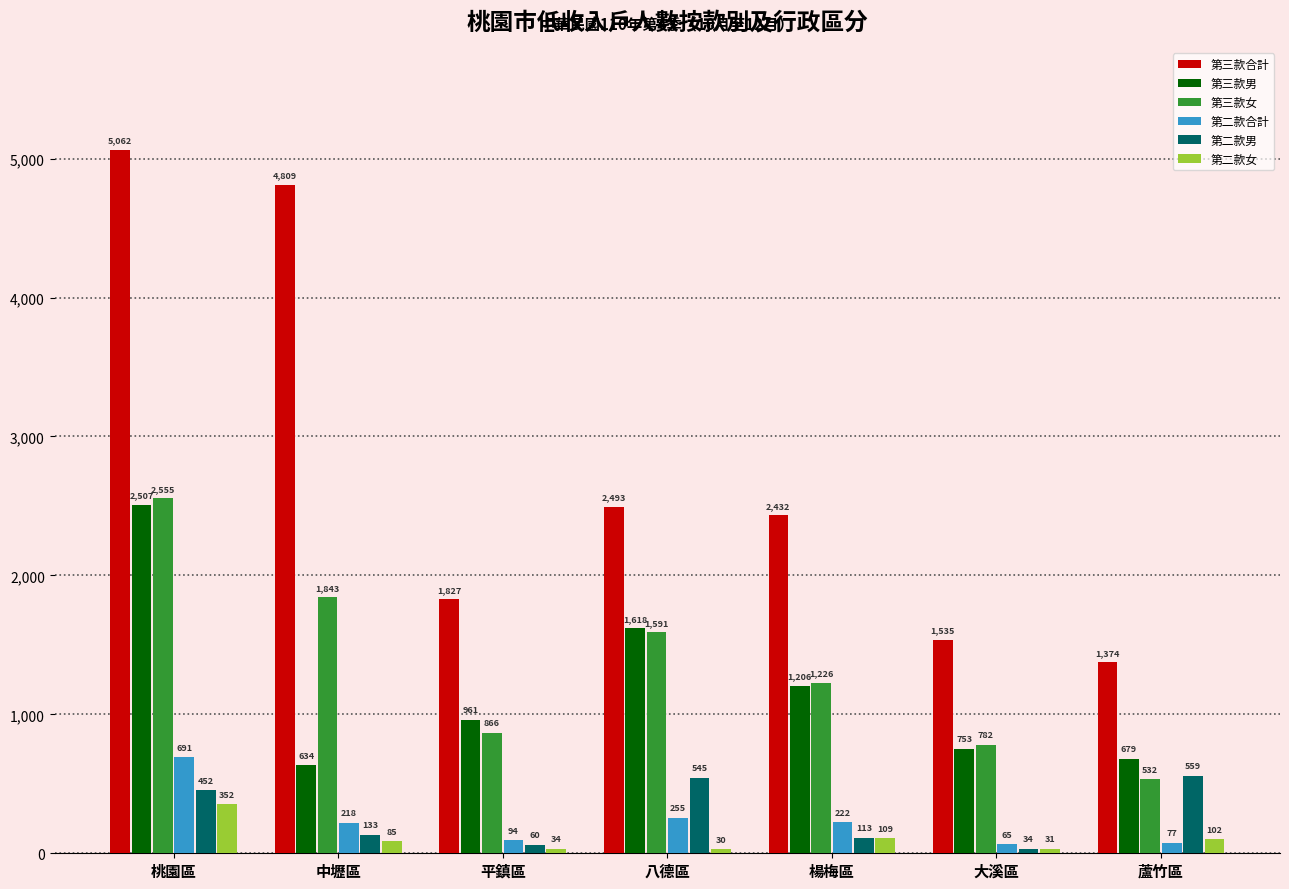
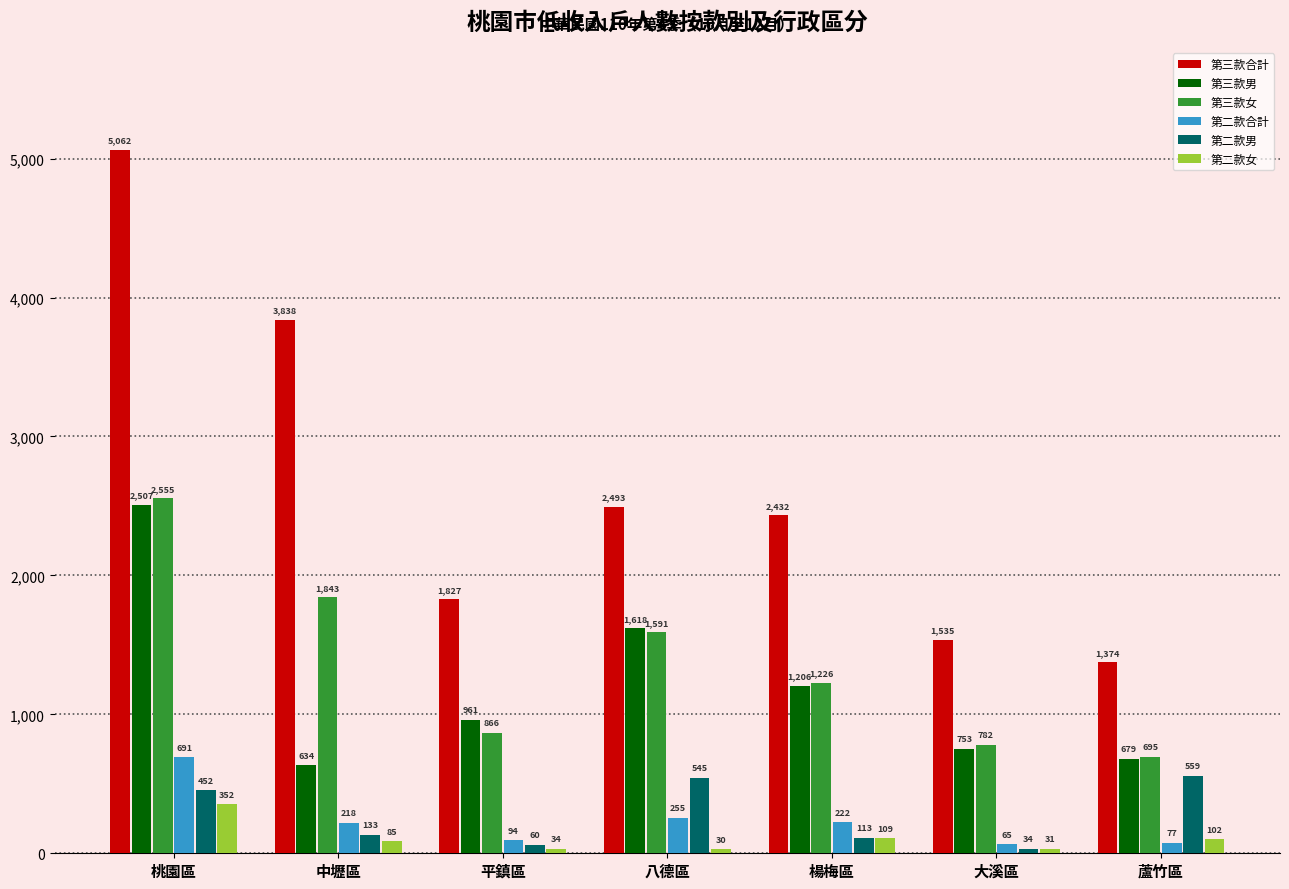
  {
    "第三款合計": {
      "桃園區": "5,062",
-     "中壢區": "4,809",
+     "中壢區": "3,838",
      "平鎮區": "1,827",
      "八德區": "2,493",
      "楊梅區": "2,432",
      "大溪區": "1,535",
      "蘆竹區": "1,374"
    },
    "第三款男": {
      "桃園區": "2,507",
      "中壢區": "634",
      "平鎮區": "961",
      "八德區": "1,618",
      "楊梅區": "1,206",
      "大溪區": "753",
      "蘆竹區": "679"
    },
    "第三款女": {
      "桃園區": "2,555",
      "中壢區": "1,843",
      "平鎮區": "866",
      "八德區": "1,591",
      "楊梅區": "1,226",
      "大溪區": "782",
-     "蘆竹區": "532"
+     "蘆竹區": "695"
    },
    "第二款合計": {
      "桃園區": "691",
      "中壢區": "218",
      "平鎮區": "94",
      "八德區": "255",
      "楊梅區": "222",
      "大溪區": "65",
      "蘆竹區": "77"
    },
    "第二款男": {
      "桃園區": "452",
      "中壢區": "133",
      "平鎮區": "60",
      "八德區": "545",
      "楊梅區": "113",
      "大溪區": "34",
      "蘆竹區": "559"
    },
    "第二款女": {
      "桃園區": "352",
      "中壢區": "85",
      "平鎮區": "34",
      "八德區": "30",
      "楊梅區": "109",
      "大溪區": "31",
      "蘆竹區": "102"
    }
  }
